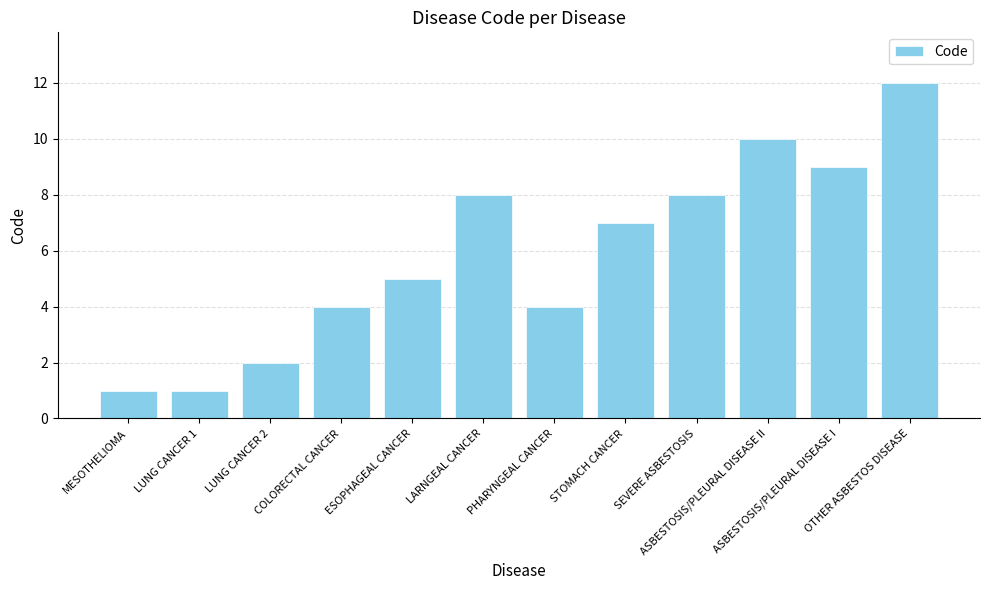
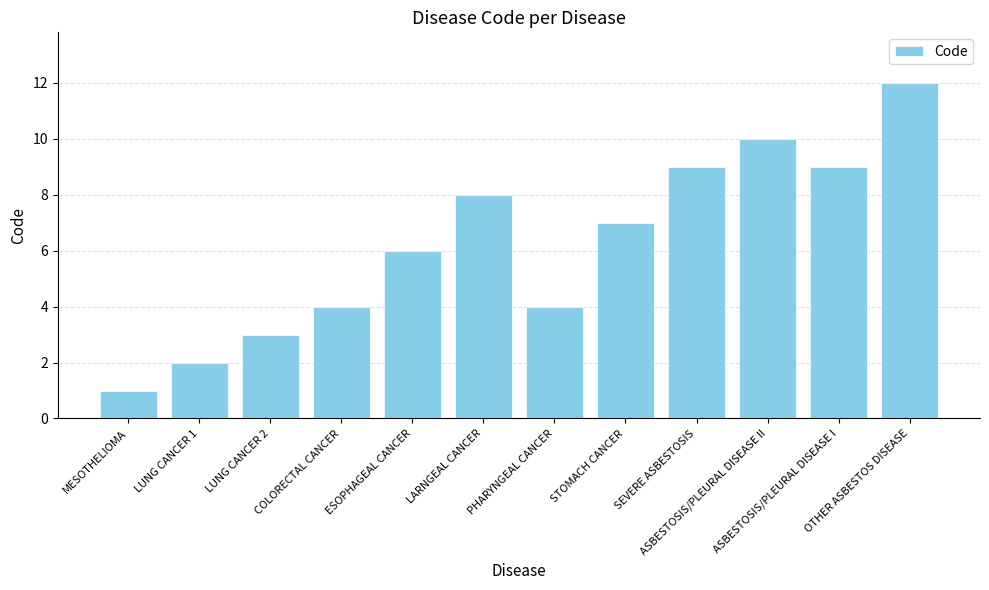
  {
    "MESOTHELIOMA": 1,
-   "LUNG CANCER 1": 1,
-   "LUNG CANCER 2": 2,
+   "LUNG CANCER 1": 2,
+   "LUNG CANCER 2": 3,
    "COLORECTAL CANCER": 4,
-   "ESOPHAGEAL CANCER": 5,
+   "ESOPHAGEAL CANCER": 6,
    "LARNGEAL CANCER": 8,
    "PHARYNGEAL CANCER": 4,
    "STOMACH CANCER": 7,
-   "SEVERE ASBESTOSIS": 8,
+   "SEVERE ASBESTOSIS": 9,
    "ASBESTOSIS/PLEURAL DISEASE II": 10,
    "ASBESTOSIS/PLEURAL DISEASE I": 9,
    "OTHER ASBESTOS DISEASE": 12
  }
